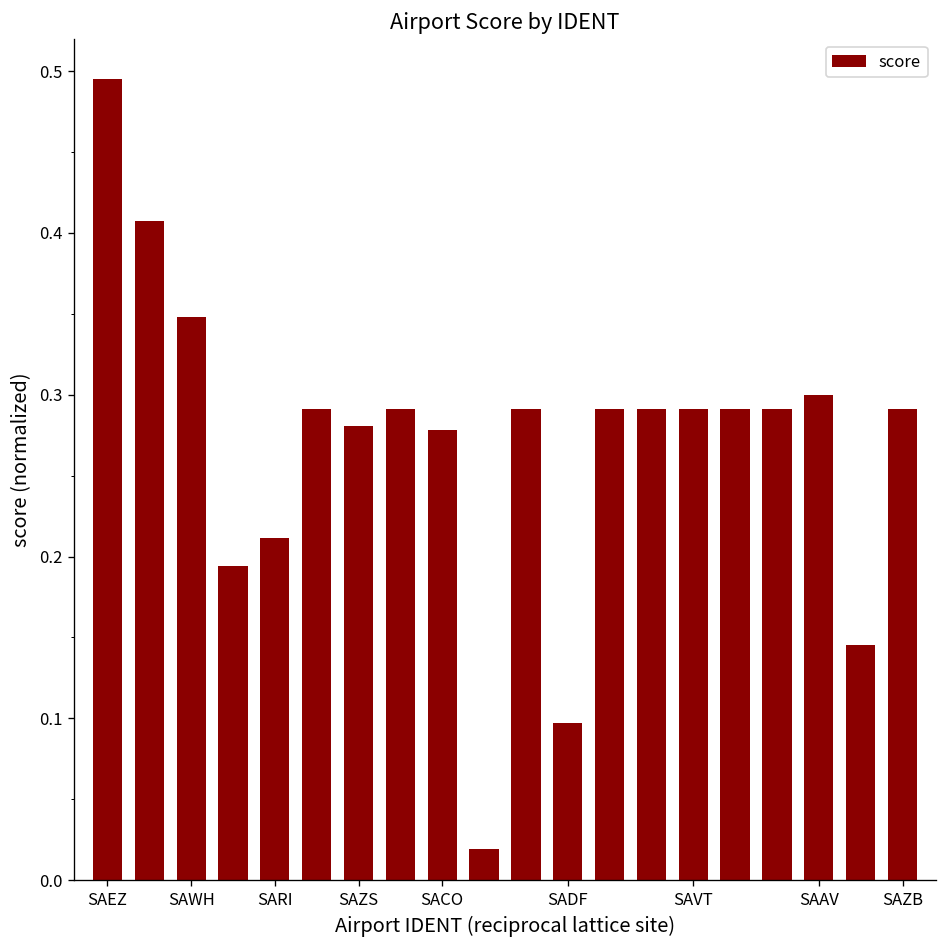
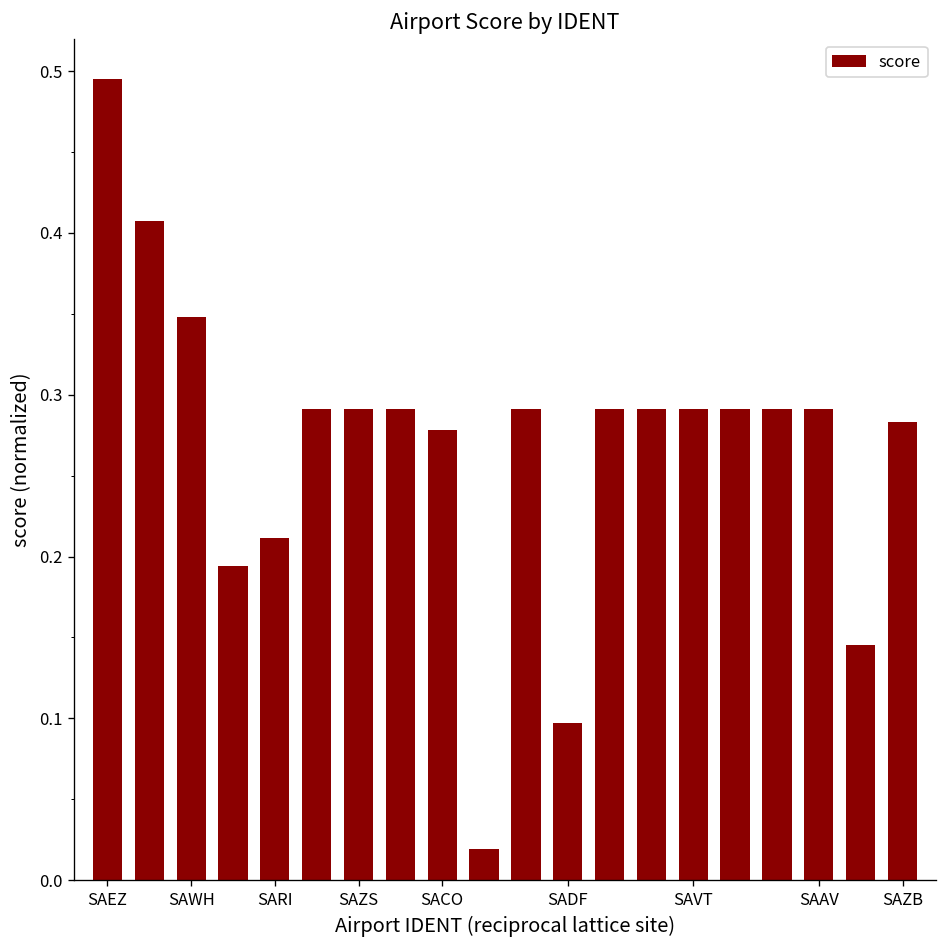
  {
    "SAEZ": 0.495,
    "SAWH": 0.348,
    "SARI": 0.212,
-   "SAZS": 0.281,
+   "SAZS": 0.291,
    "SACO": 0.278,
    "SADF": 0.097,
    "SAVT": 0.291,
-   "SAAV": 0.300,
-   "SAZB": 0.291
+   "SAAV": 0.291,
+   "SAZB": 0.283
  }
